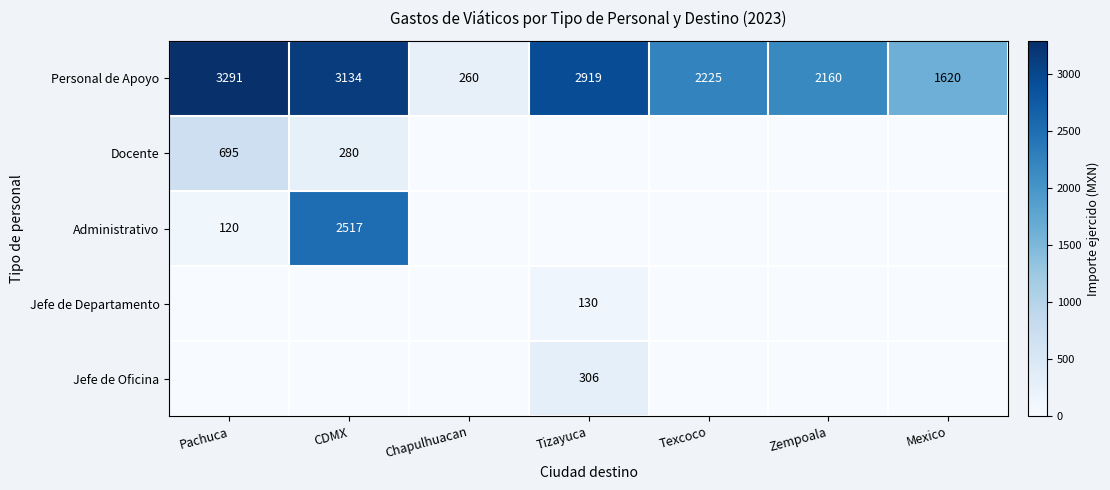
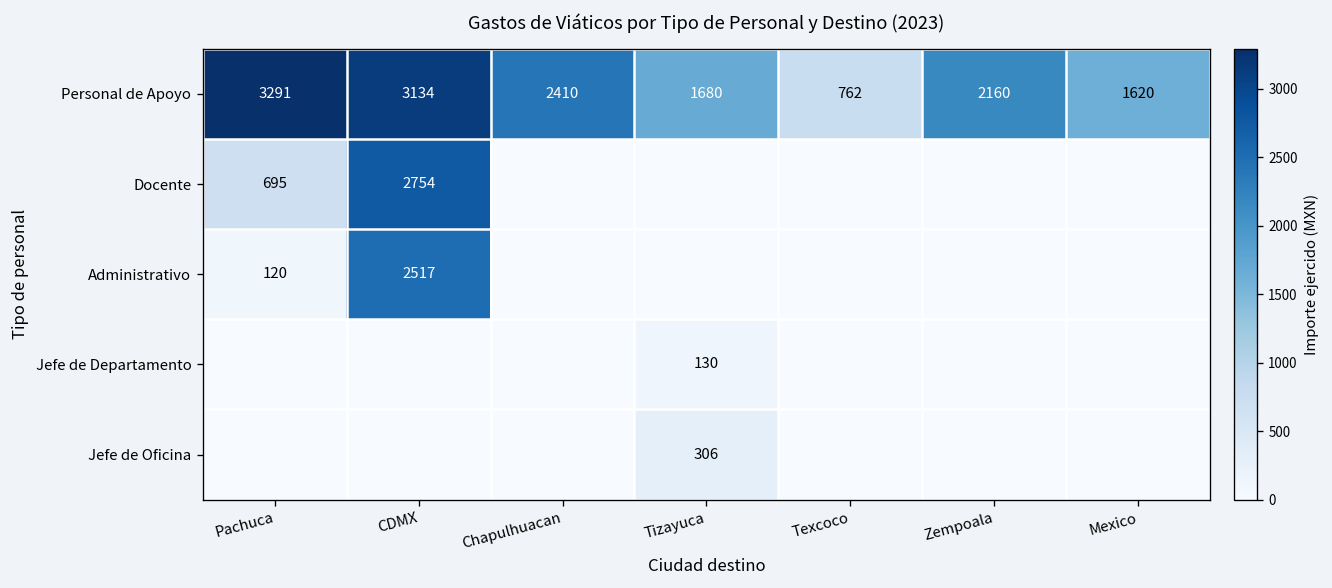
  {
    "Personal de Apoyo": {
      "Pachuca": 3291,
      "CDMX": 3134,
-     "Chapulhuacan": 260,
-     "Tizayuca": 2919,
-     "Texcoco": 2225,
+     "Chapulhuacan": 2410,
+     "Tizayuca": 1680,
+     "Texcoco": 762,
      "Zempoala": 2160,
      "Mexico": 1620
    },
    "Docente": {
      "Pachuca": 695,
-     "CDMX": 280
+     "CDMX": 2754
    },
    "Administrativo": {
      "Pachuca": 120,
      "CDMX": 2517
    },
    "Jefe de Departamento": {
      "Tizayuca": 130
    },
    "Jefe de Oficina": {
      "Tizayuca": 306
    }
  }
